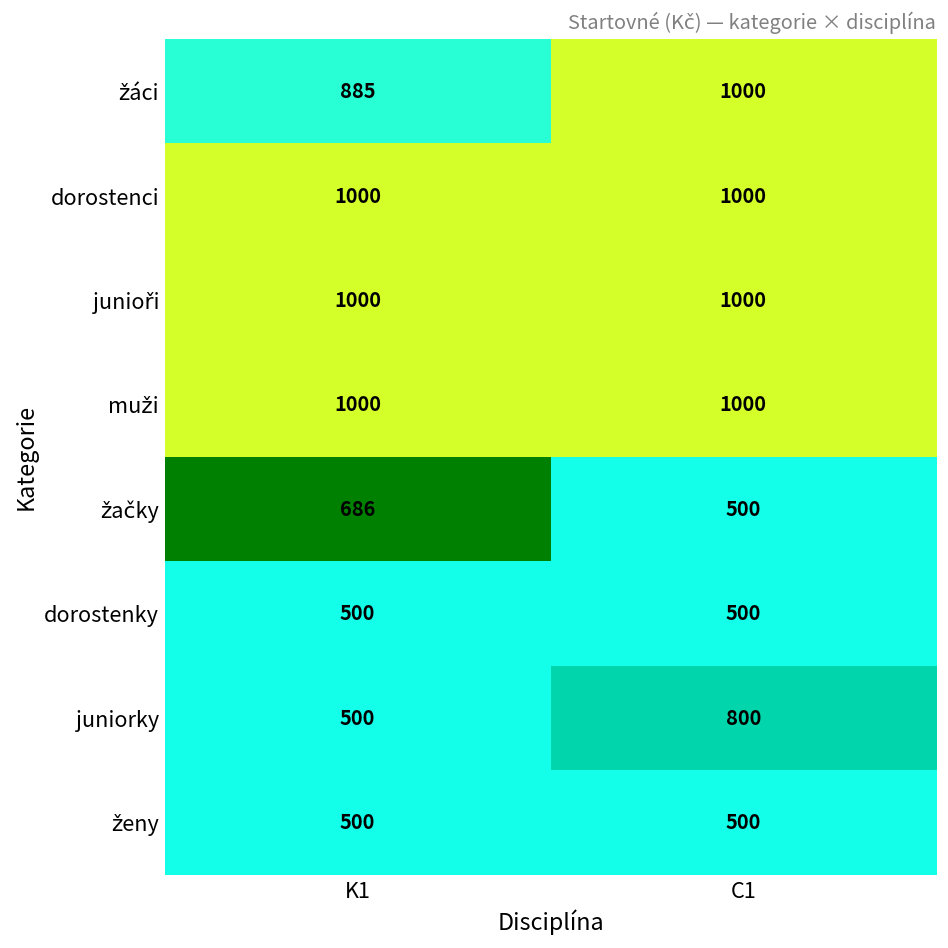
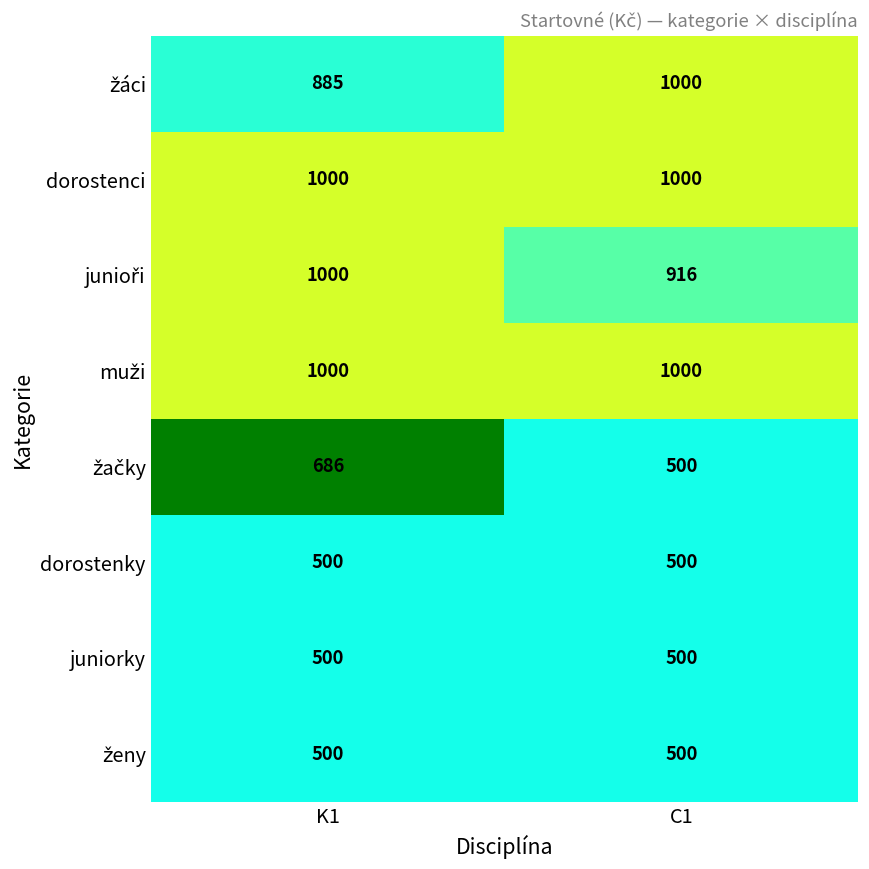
  {
    "žáci": {
      "K1": 885,
      "C1": 1000
    },
    "dorostenci": {
      "K1": 1000,
      "C1": 1000
    },
    "junioři": {
      "K1": 1000,
-     "C1": 1000
+     "C1": 916
    },
    "muži": {
      "K1": 1000,
      "C1": 1000
    },
    "žačky": {
      "K1": 686,
      "C1": 500
    },
    "dorostenky": {
      "K1": 500,
      "C1": 500
    },
    "juniorky": {
      "K1": 500,
-     "C1": 800
+     "C1": 500
    },
    "ženy": {
      "K1": 500,
      "C1": 500
    }
  }
